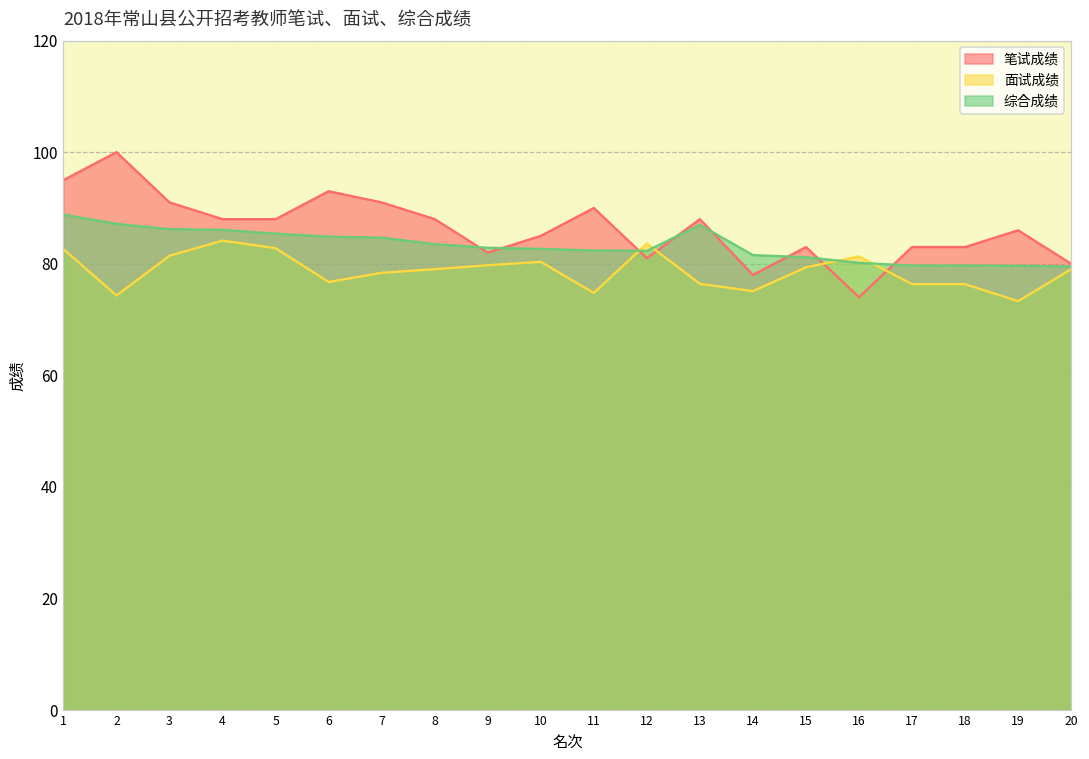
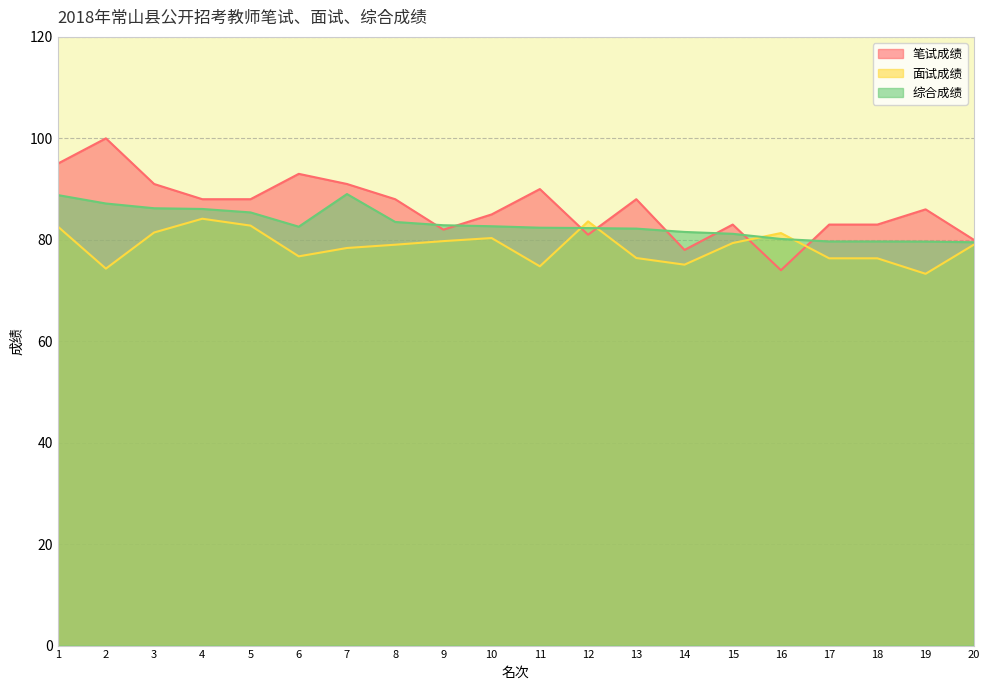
  {
    "笔试成绩": {
      "1": 95,
      "2": 100,
      "3": 91,
      "4": 88,
      "5": 88,
      "6": 93,
      "7": 91,
      "8": 88,
      "9": 82,
      "10": 85,
      "11": 90,
      "12": 81,
      "13": 88,
      "14": 78,
      "15": 83,
      "16": 74,
      "17": 83,
      "18": 83,
      "19": 86
    },
    "面试成绩": {
      "1": 83,
      "2": 74,
      "3": 81,
      "4": 84,
      "5": 83,
      "6": 77,
      "7": 78,
      "8": 79,
      "9": 80,
      "10": 80,
      "11": 75,
      "12": 84,
      "13": 76,
      "14": 75,
      "15": 79,
      "16": 81,
      "17": 76,
      "18": 76,
      "19": 73
    },
    "综合成绩": {
      "1": 89,
      "2": 87,
      "3": 86,
      "4": 86,
      "5": 85,
-     "6": 85,
-     "7": 85,
+     "6": 83,
+     "7": 89,
      "8": 84,
      "9": 83,
      "10": 83,
      "11": 82,
      "12": 82,
-     "13": 87,
+     "13": 82,
      "14": 82,
      "15": 81,
      "16": 80,
      "17": 80,
      "18": 80,
      "19": 80
    }
  }
